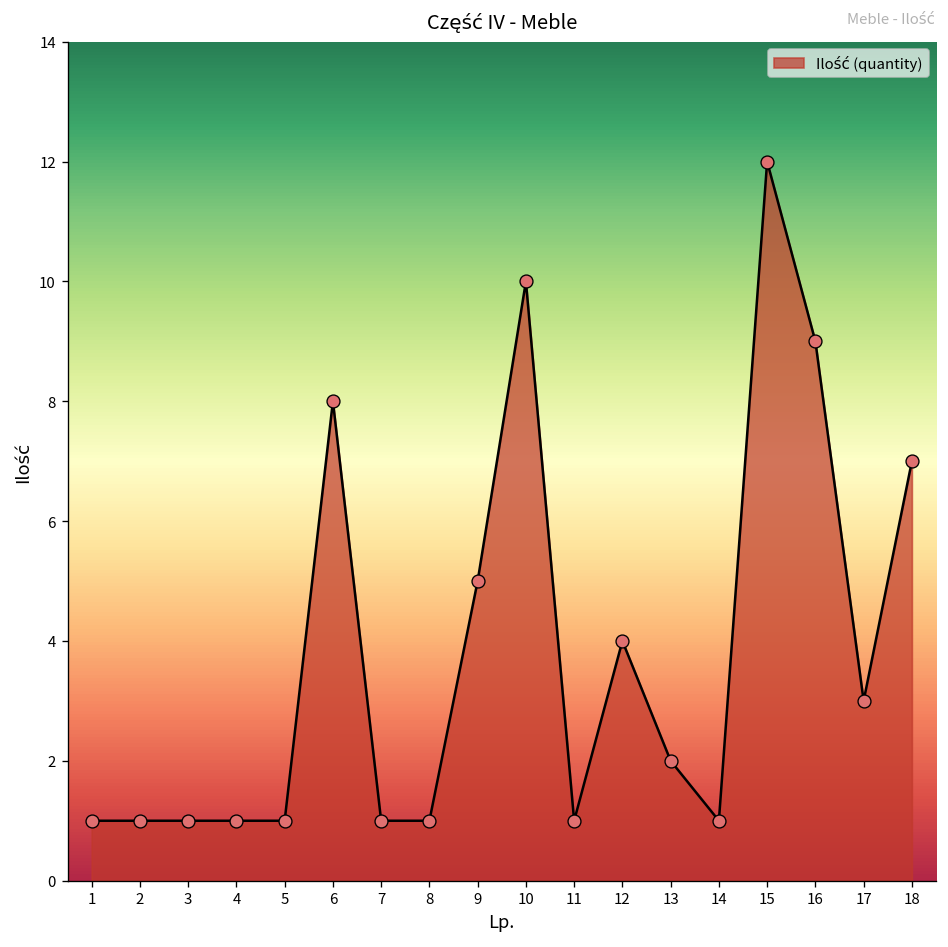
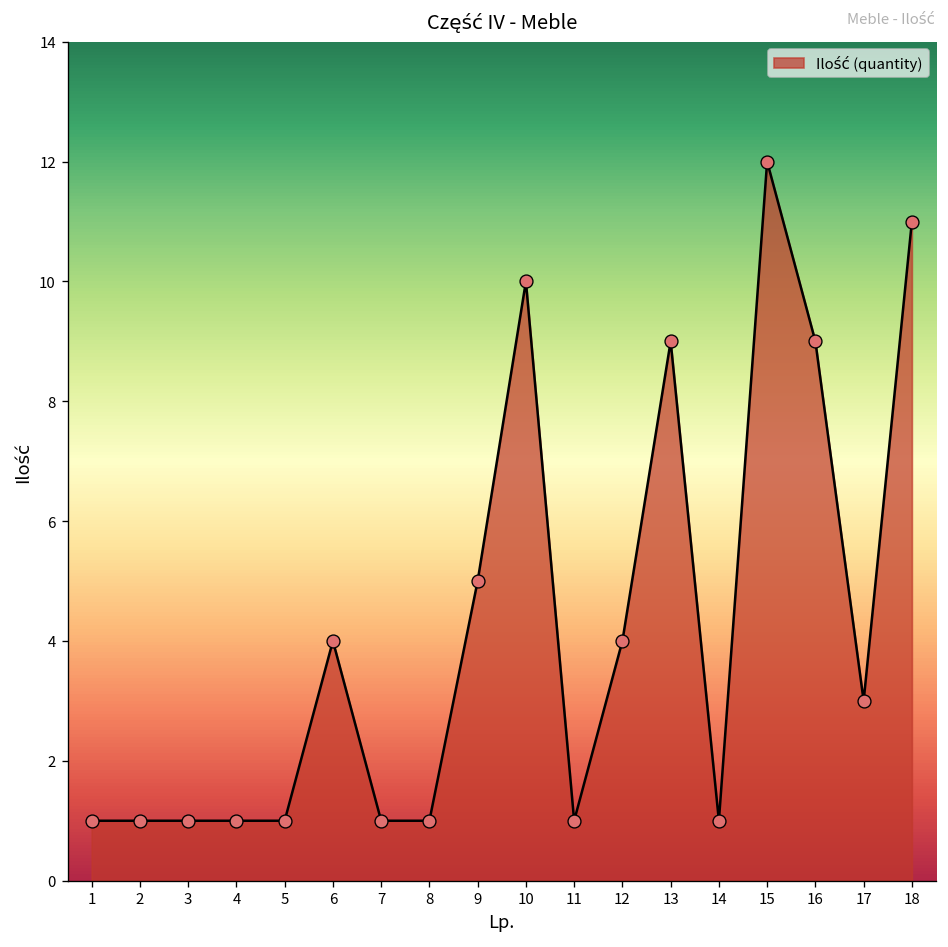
  {
    "1": 1,
    "2": 1,
    "3": 1,
    "4": 1,
    "5": 1,
-   "6": 8,
+   "6": 4,
    "7": 1,
    "8": 1,
    "9": 5,
    "10": 10,
    "11": 1,
    "12": 4,
-   "13": 2,
+   "13": 9,
    "14": 1,
    "15": 12,
    "16": 9,
    "17": 3,
-   "18": 7
+   "18": 11
  }
